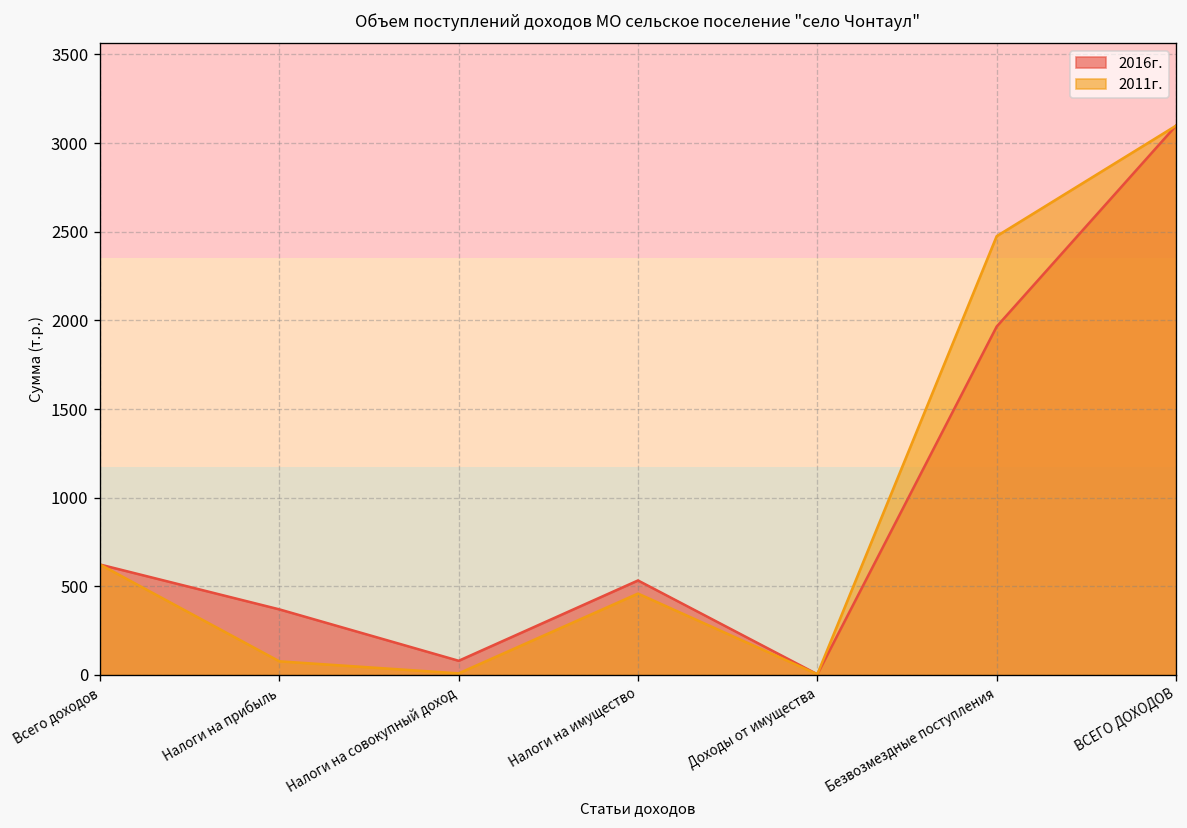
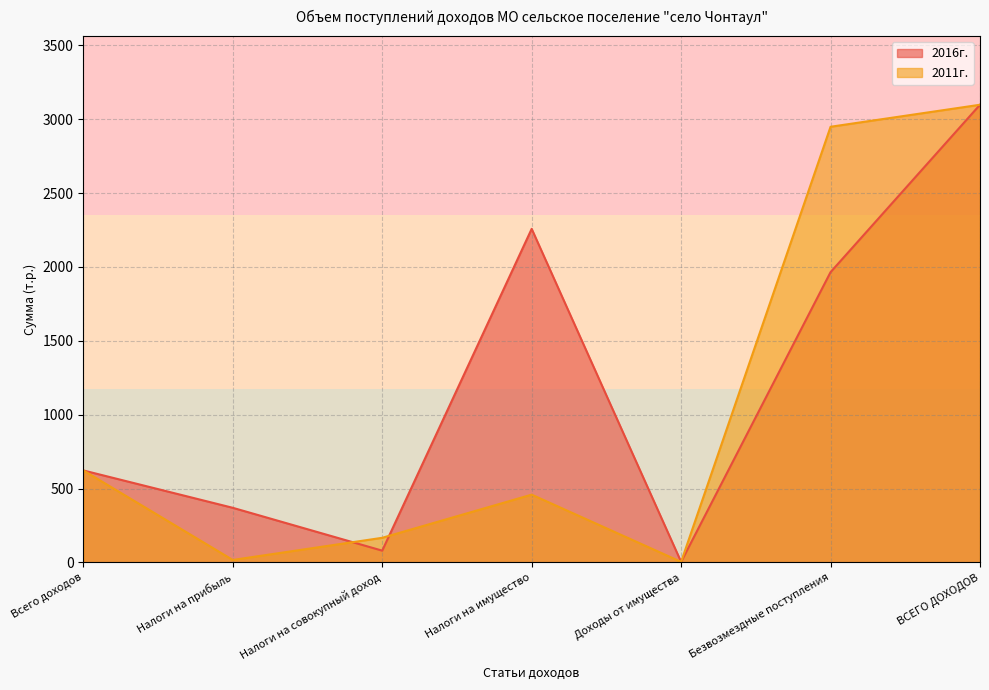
  {
    "2016г.": {
      "Налоги на прибыль": 370,
      "Налоги на совокупный доход": 80,
-     "Налоги на имущество": 530,
+     "Налоги на имущество": 2260,
      "Безвозмездные поступления": 1970
    },
    "2011г.": {
-     "Налоги на прибыль": 80,
-     "Налоги на совокупный доход": 10,
+     "Налоги на прибыль": 20,
+     "Налоги на совокупный доход": 170,
      "Налоги на имущество": 460,
-     "Безвозмездные поступления": 2480
+     "Безвозмездные поступления": 2950
    }
  }
